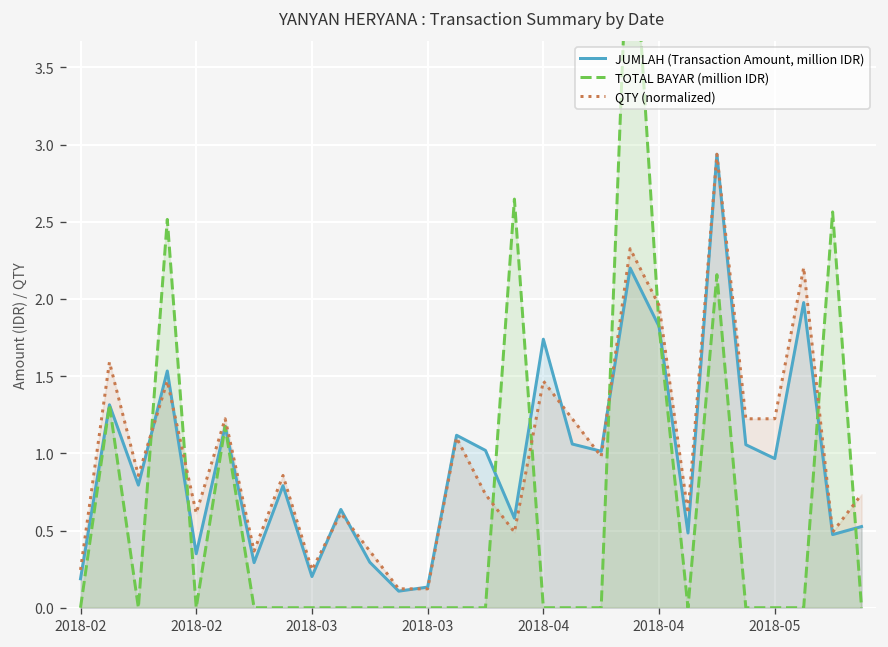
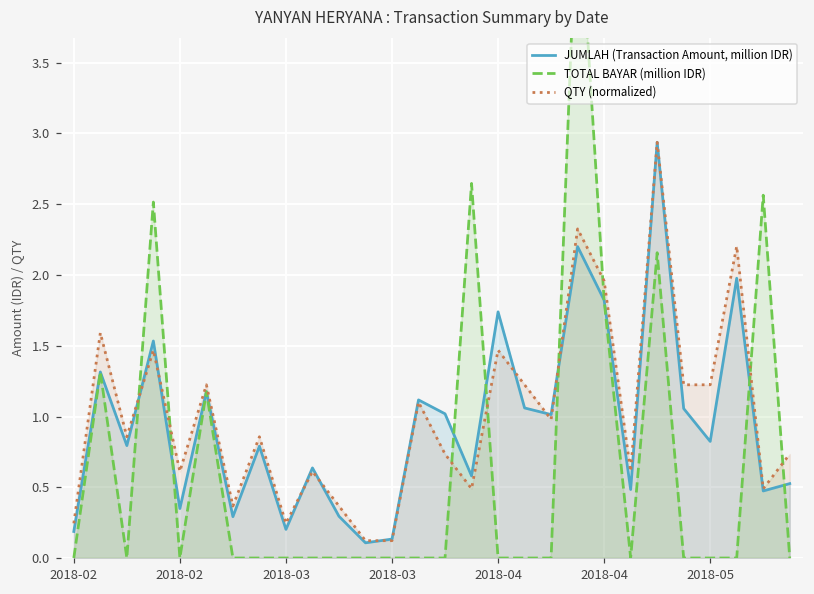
  {
    "JUMLAH (Transaction Amount, million IDR)": {
-     "2018-05": 0.97
+     "2018-05": 0.82
    },
    "TOTAL BAYAR (million IDR)": {
      "2018-05": 0.00
    },
    "QTY (normalized)": {
      "2018-05": 1.22
    }
  }
